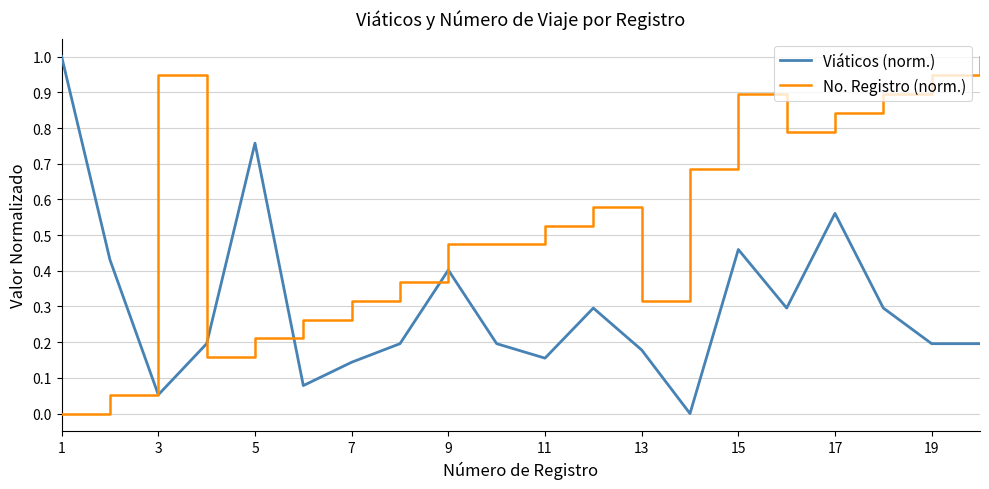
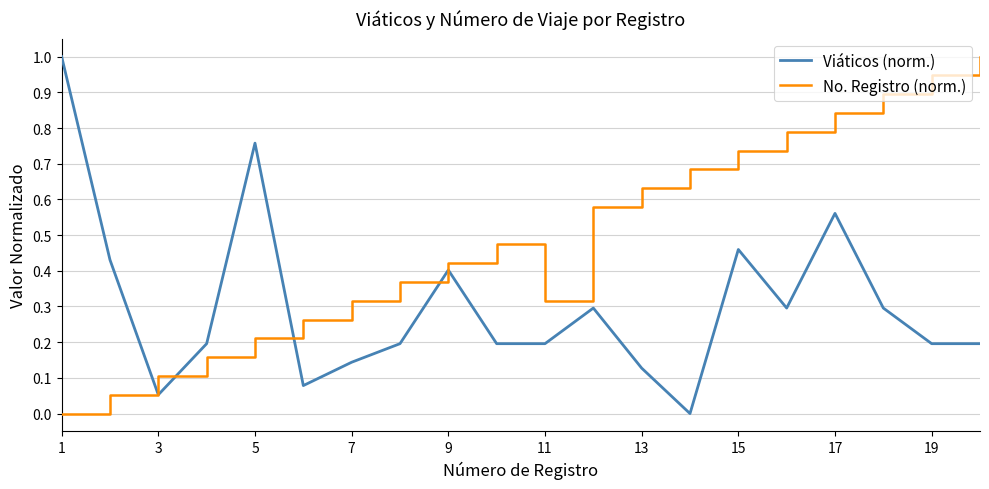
  {
    "Viáticos (norm.)": {
      "1": 1.00,
      "3": 0.05,
      "5": 0.76,
      "7": 0.14,
      "9": 0.40,
-     "11": 0.16,
-     "13": 0.18,
+     "11": 0.20,
+     "13": 0.13,
      "15": 0.46,
      "17": 0.56,
      "19": 0.20
    },
    "No. Registro (norm.)": {
      "1": 0.00,
-     "3": 0.95,
+     "3": 0.11,
      "5": 0.21,
      "7": 0.32,
-     "9": 0.47,
-     "11": 0.53,
-     "13": 0.32,
-     "15": 0.89,
+     "9": 0.42,
+     "11": 0.32,
+     "13": 0.63,
+     "15": 0.74,
      "17": 0.84
    }
  }
